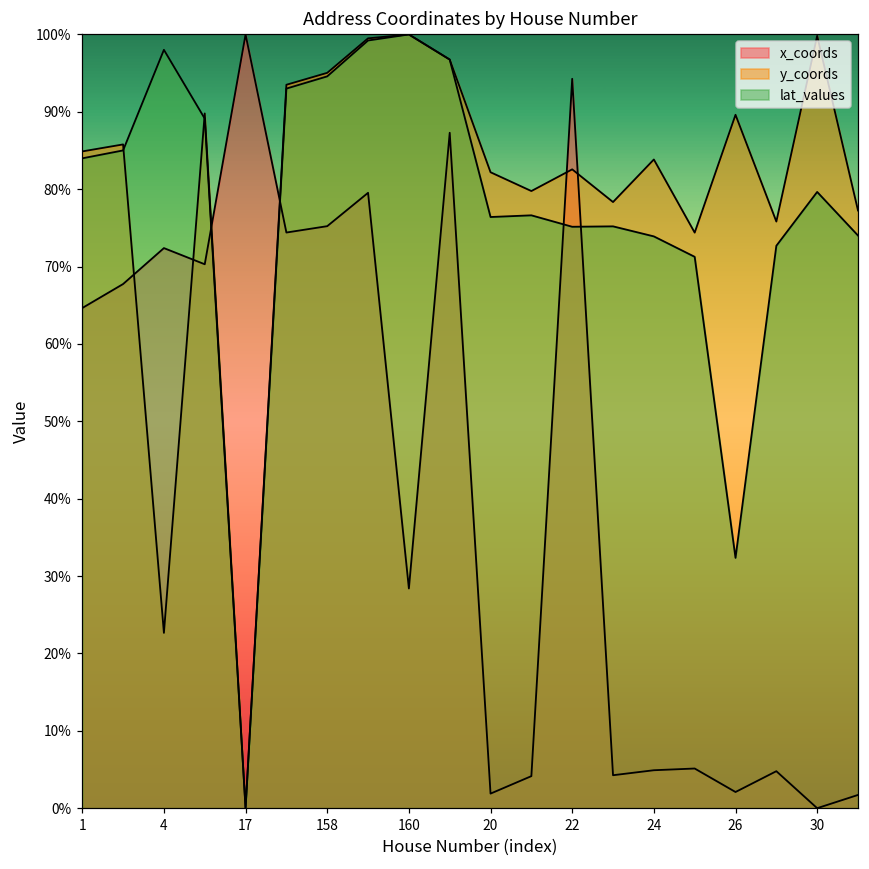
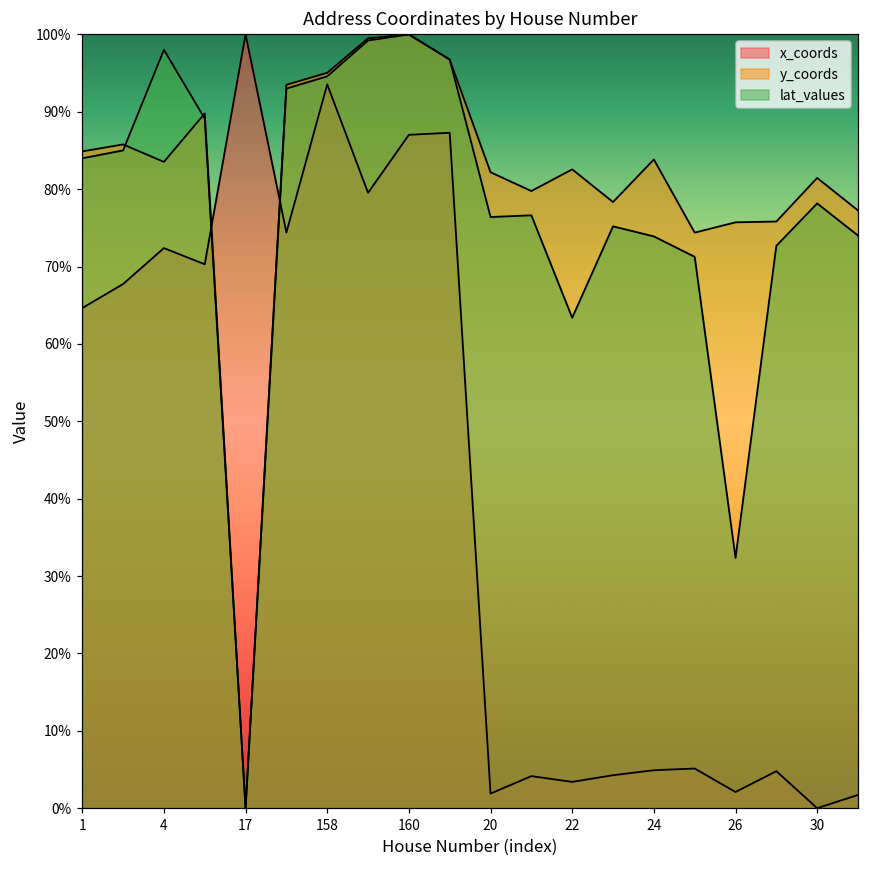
  {
    "x_coords": {
      "4": "72%",
-     "158": "75%",
-     "160": "28%",
+     "158": "94%",
+     "160": "87%",
      "20": "2%",
-     "22": "94%",
+     "22": "3%",
      "24": "5%",
      "26": "2%",
      "30": "0%"
    },
    "y_coords": {
-     "4": "23%",
+     "4": "84%",
      "158": "95%",
      "20": "82%",
      "22": "83%",
      "24": "84%",
-     "26": "90%",
-     "30": "100%"
+     "26": "76%",
+     "30": "81%"
    },
    "lat_values": {
      "4": "98%",
      "158": "95%",
      "20": "76%",
-     "22": "75%",
+     "22": "63%",
      "24": "74%",
      "26": "32%",
-     "30": "80%"
+     "30": "78%"
    }
  }
